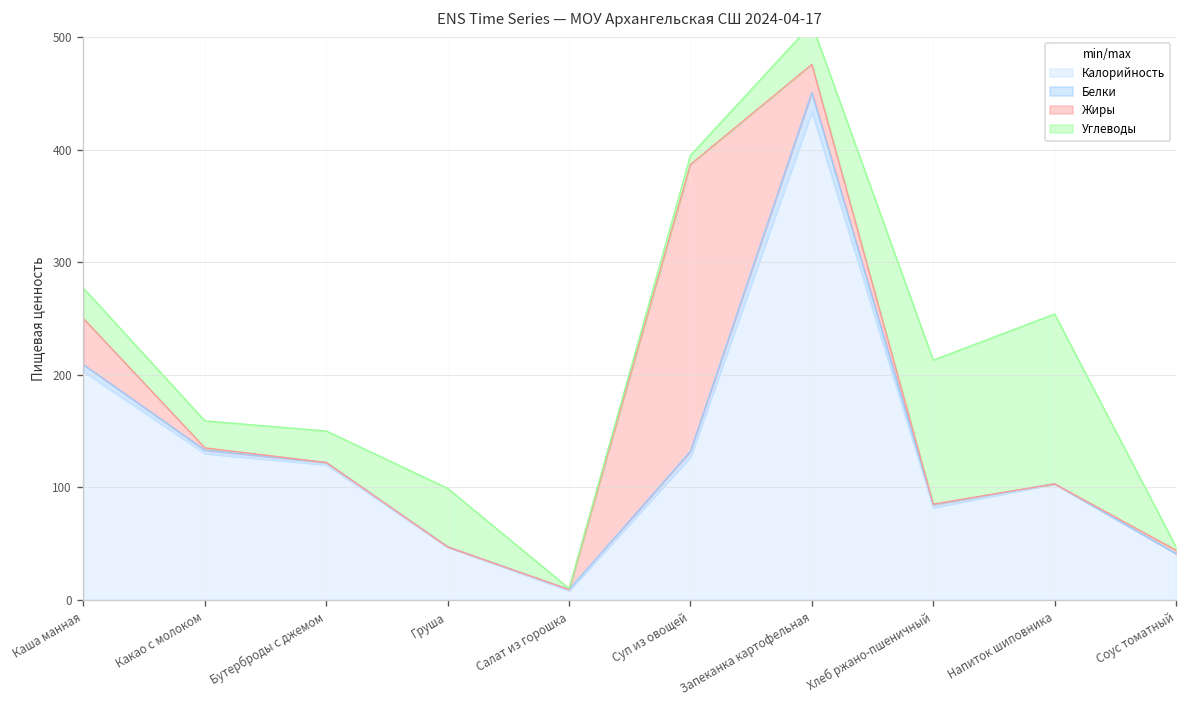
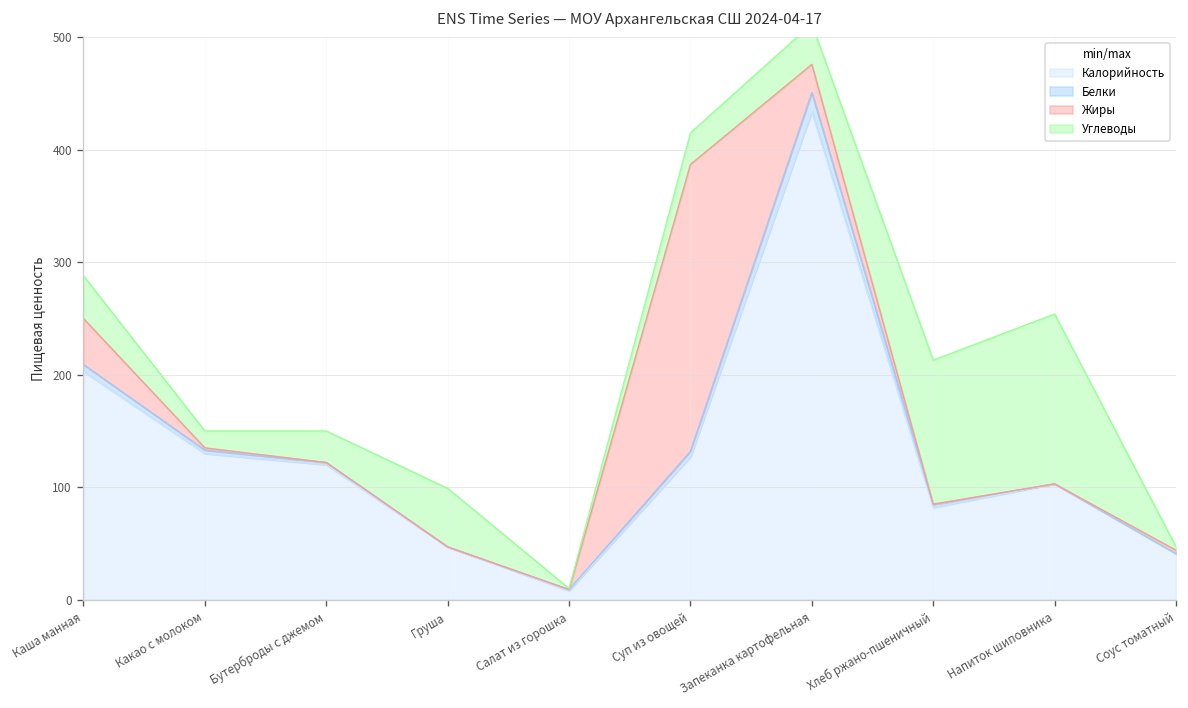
  {
    "Жиры": {
      "Каша манная": 40,
      "Суп из овощей": 260,
      "Запеканка картофельная": 30,
      "Соус томатный": 0
    },
    "Углеводы": {
-     "Каша манная": 30,
-     "Какао с молоком": 24,
+     "Каша манная": 40,
+     "Какао с молоком": 15,
      "Бутерброды с джемом": 30,
      "Груша": 50,
-     "Суп из овощей": 10,
+     "Суп из овощей": 30,
      "Хлеб ржано-пшеничный": 130,
      "Напиток шиповника": 150,
      "Соус томатный": 0
    }
  }
